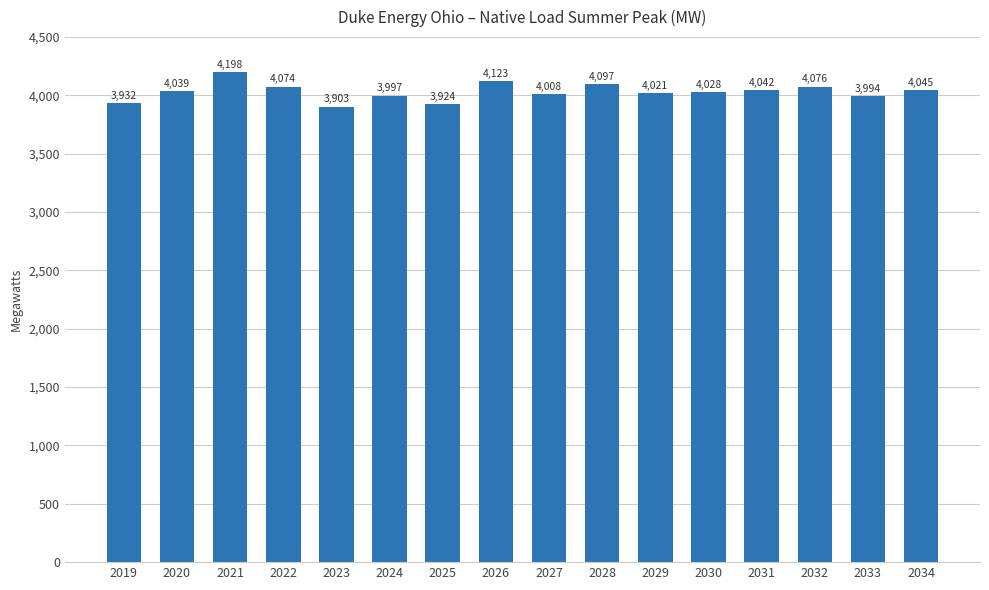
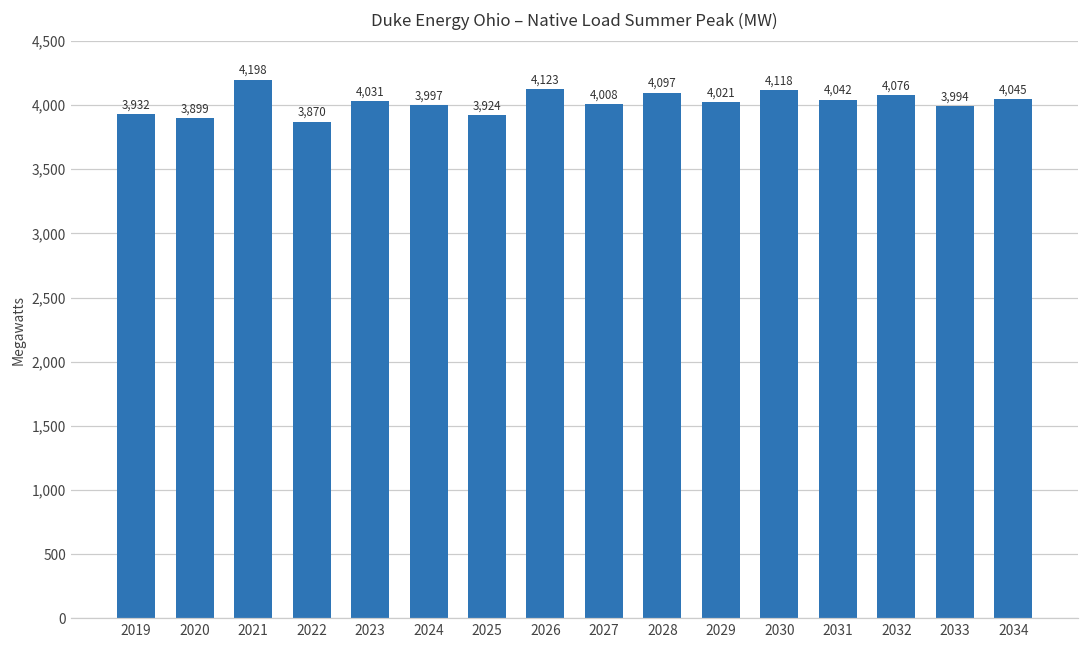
  {
    "2019": "3,932",
-   "2020": "4,039",
+   "2020": "3,899",
    "2021": "4,198",
-   "2022": "4,074",
-   "2023": "3,903",
+   "2022": "3,870",
+   "2023": "4,031",
    "2024": "3,997",
    "2025": "3,924",
    "2026": "4,123",
    "2027": "4,008",
    "2028": "4,097",
    "2029": "4,021",
-   "2030": "4,028",
+   "2030": "4,118",
    "2031": "4,042",
    "2032": "4,076",
    "2033": "3,994",
    "2034": "4,045"
  }
